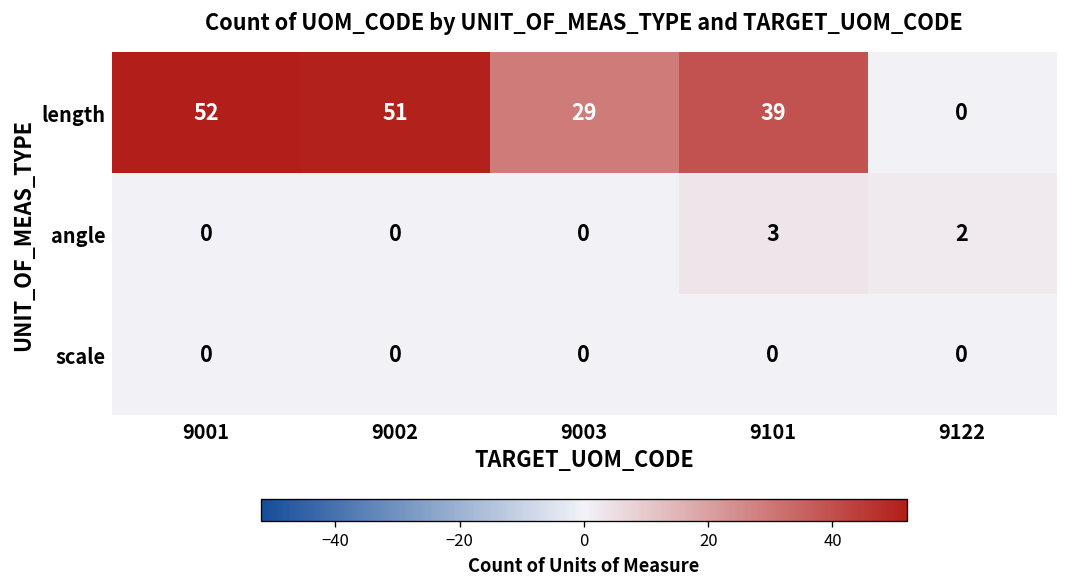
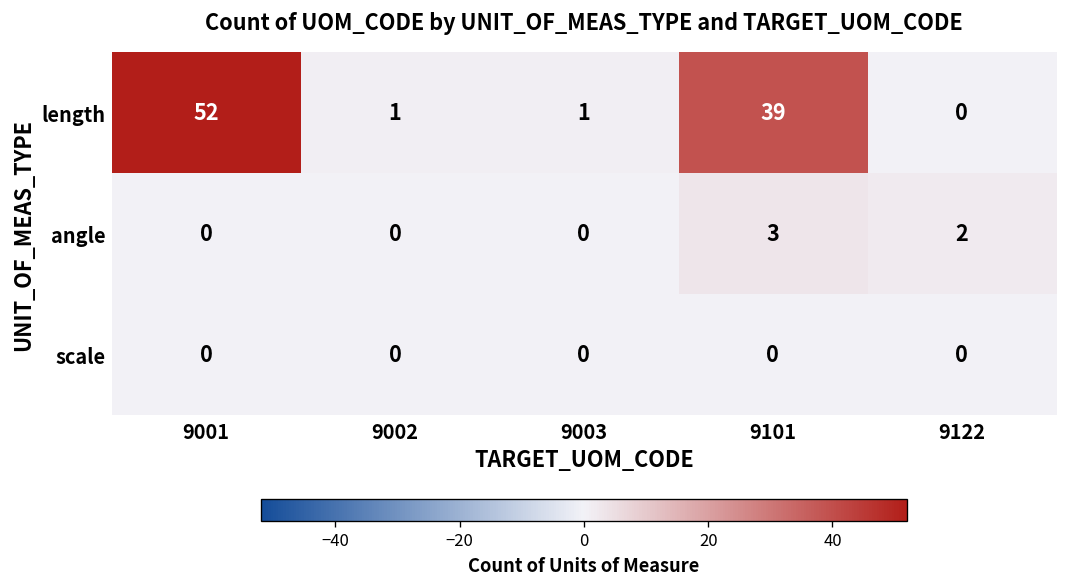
  {
    "length": {
      "9001": 52,
-     "9002": 51,
-     "9003": 29,
+     "9002": 1,
+     "9003": 1,
      "9101": 39,
      "9122": 0
    },
    "angle": {
      "9001": 0,
      "9002": 0,
      "9003": 0,
      "9101": 3,
      "9122": 2
    },
    "scale": {
      "9001": 0,
      "9002": 0,
      "9003": 0,
      "9101": 0,
      "9122": 0
    }
  }
